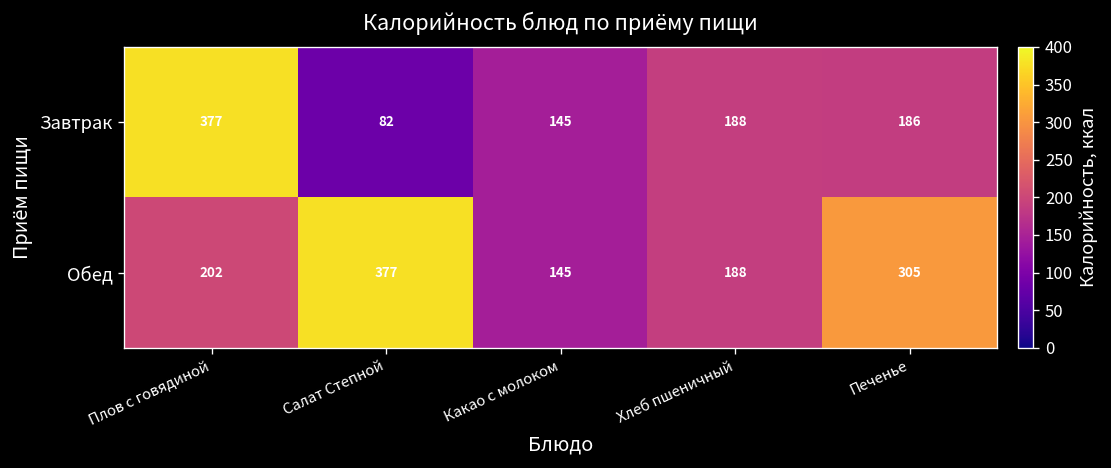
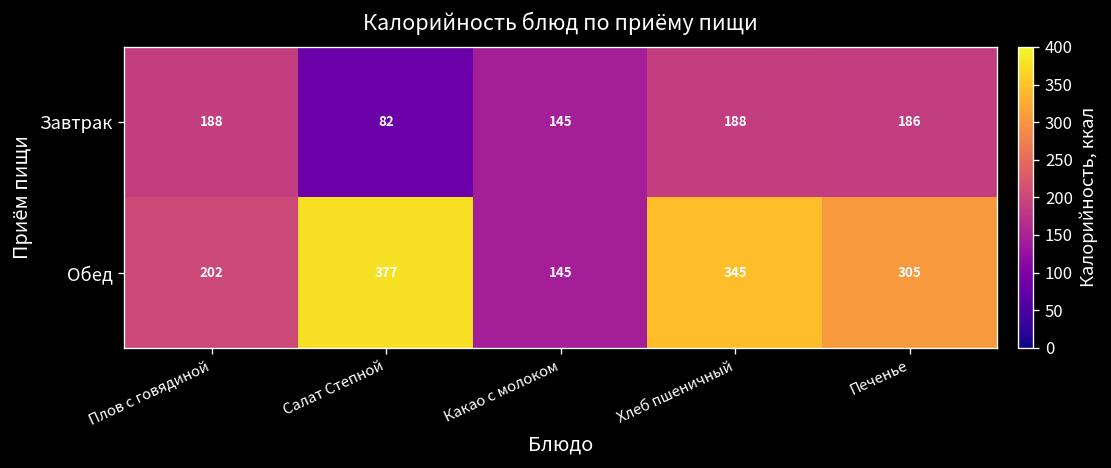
  {
    "Завтрак": {
-     "Плов с говядиной": 377,
+     "Плов с говядиной": 188,
      "Салат Степной": 82,
      "Какао с молоком": 145,
      "Хлеб пшеничный": 188,
      "Печенье": 186
    },
    "Обед": {
      "Плов с говядиной": 202,
      "Салат Степной": 377,
      "Какао с молоком": 145,
-     "Хлеб пшеничный": 188,
+     "Хлеб пшеничный": 345,
      "Печенье": 305
    }
  }
